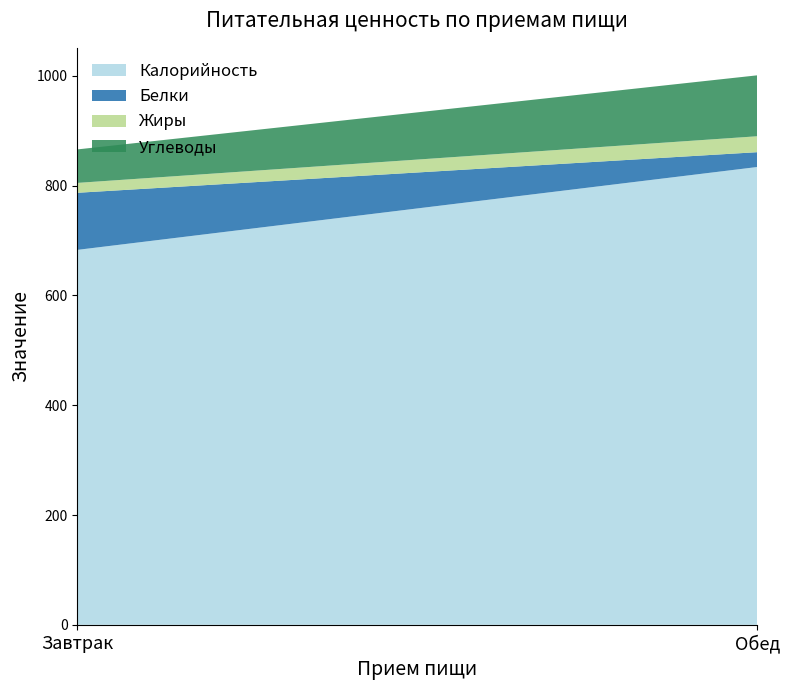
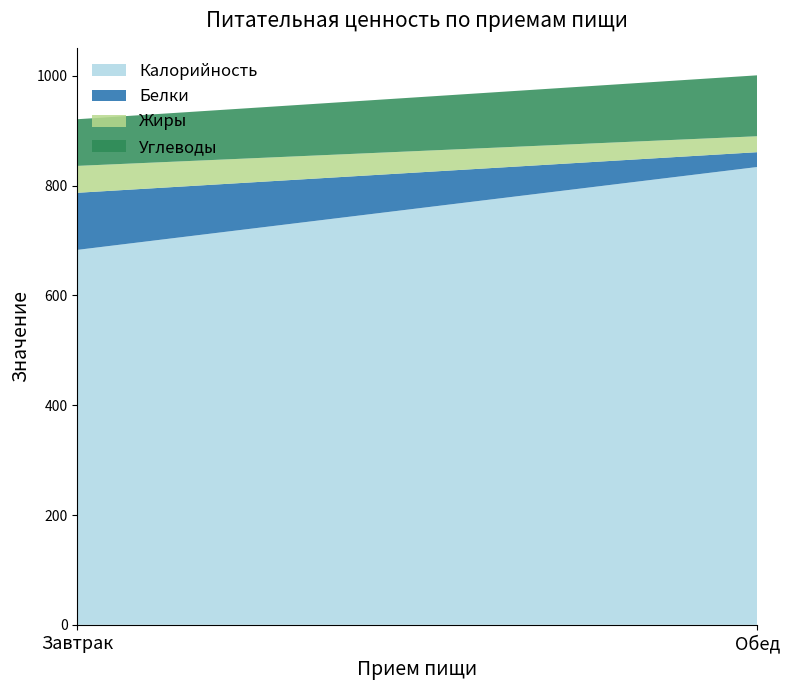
  {
    "Калорийность": {
      "Завтрак": 680,
      "Обед": 830
    },
    "Белки": {
      "Завтрак": 100,
      "Обед": 30
    },
    "Жиры": {
-     "Завтрак": 20,
+     "Завтрак": 50,
      "Обед": 30
    },
    "Углеводы": {
-     "Завтрак": 60,
+     "Завтрак": 90,
      "Обед": 110
    }
  }
